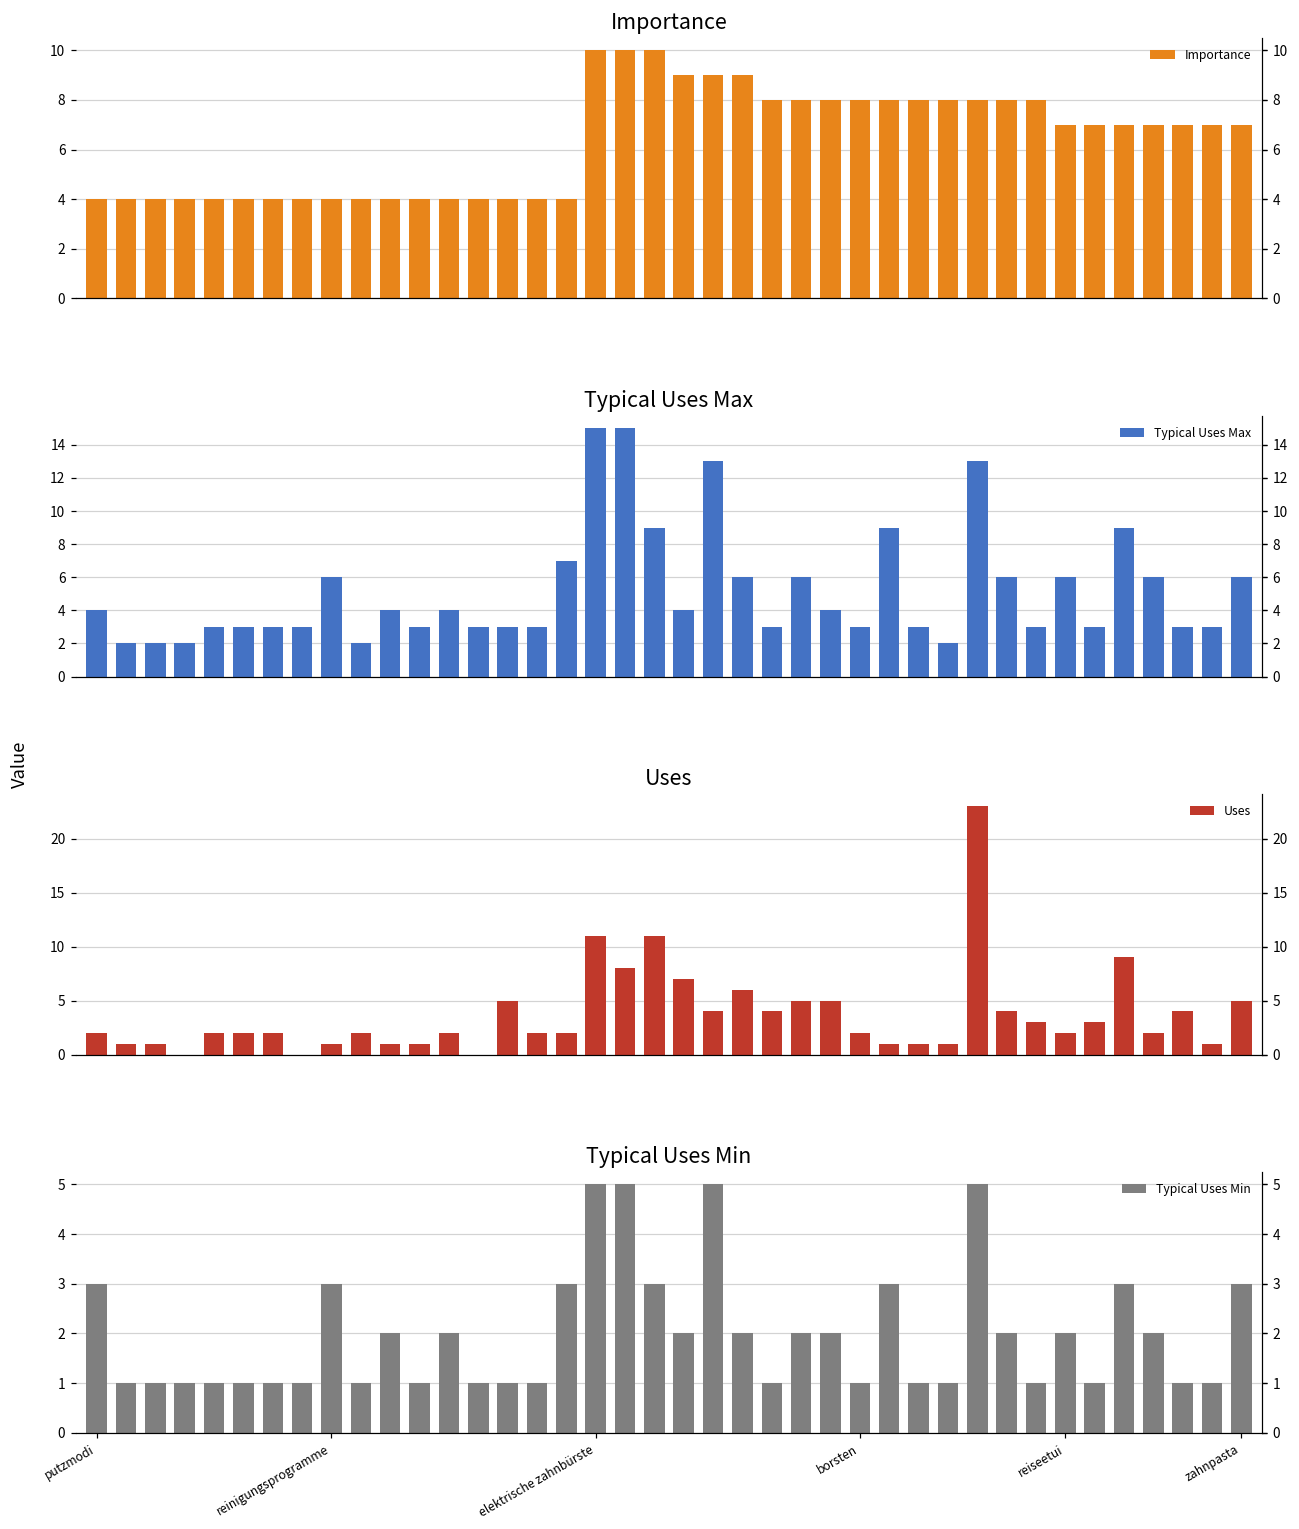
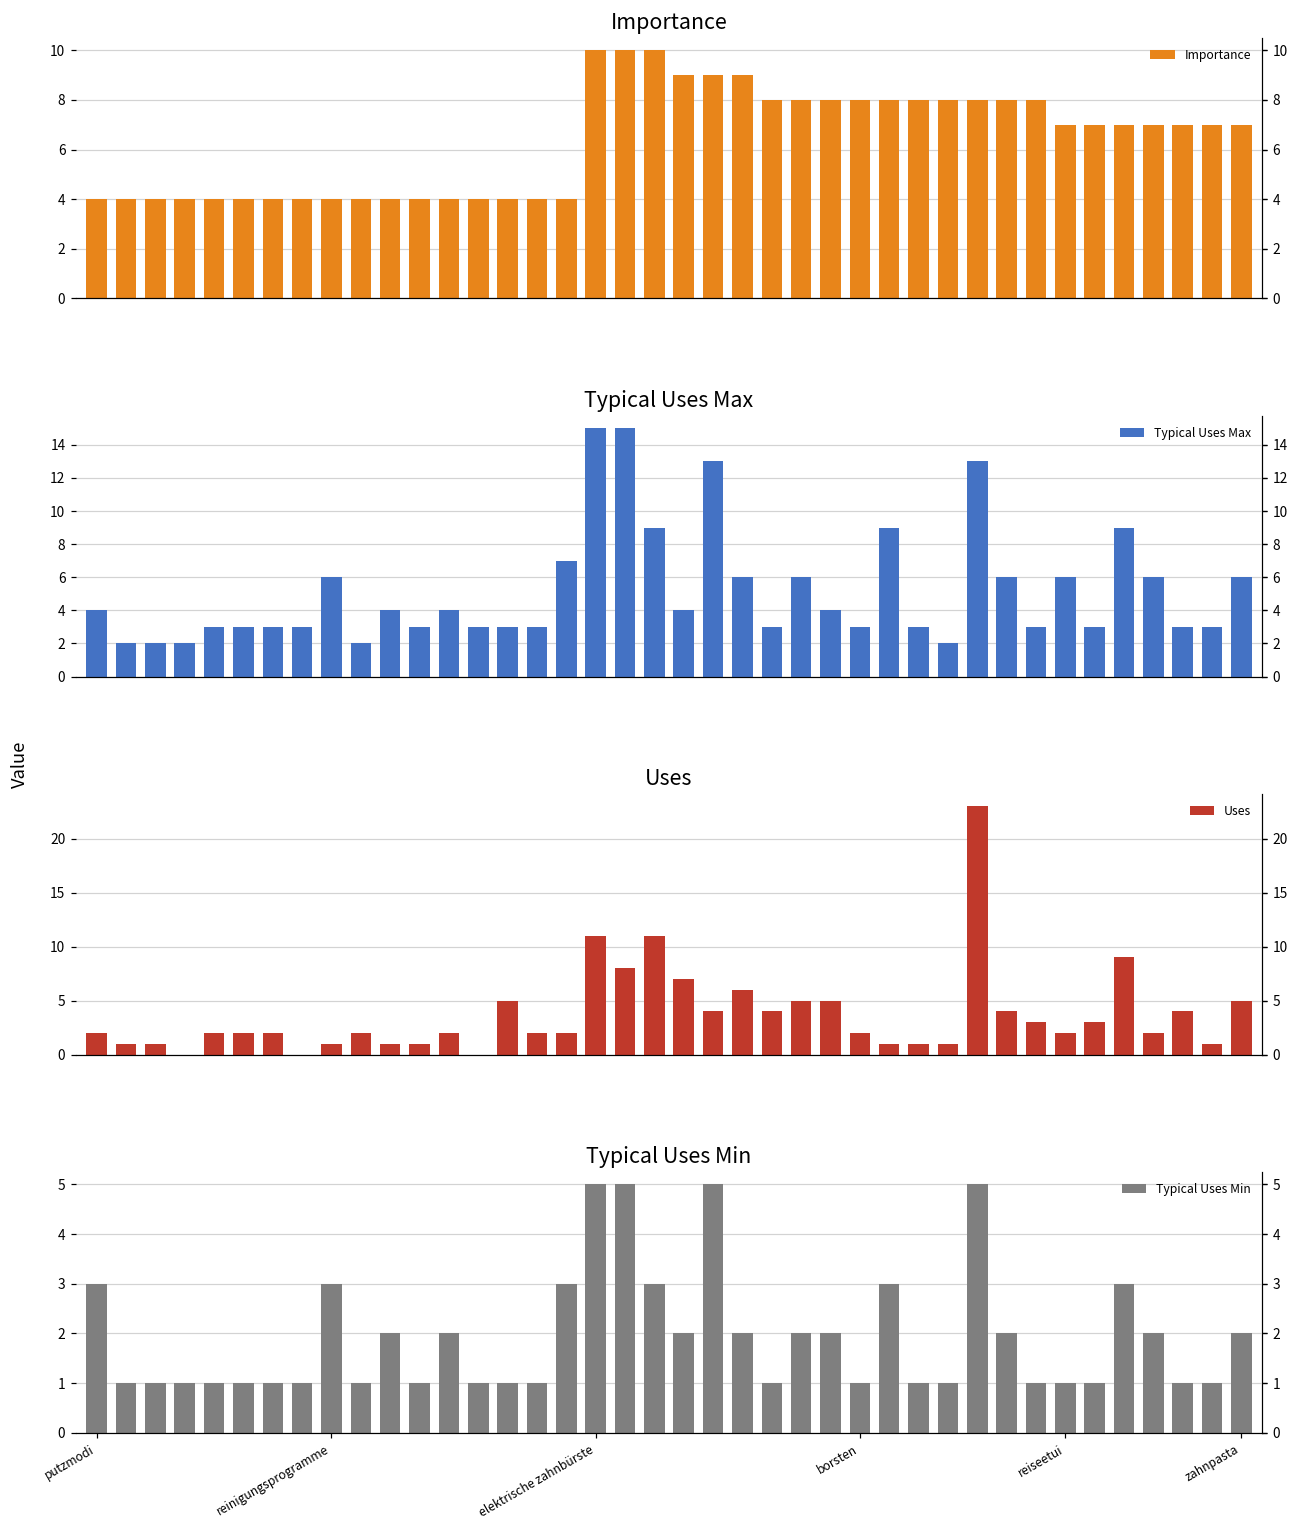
  {
    "Typical Uses Min": {
      "putzmodi": 3,
      "reinigungsprogramme": 3,
      "elektrische zahnbürste": 5,
      "borsten": 1,
-     "reiseetui": 2,
-     "zahnpasta": 3
+     "reiseetui": 1,
+     "zahnpasta": 2
    }
  }
